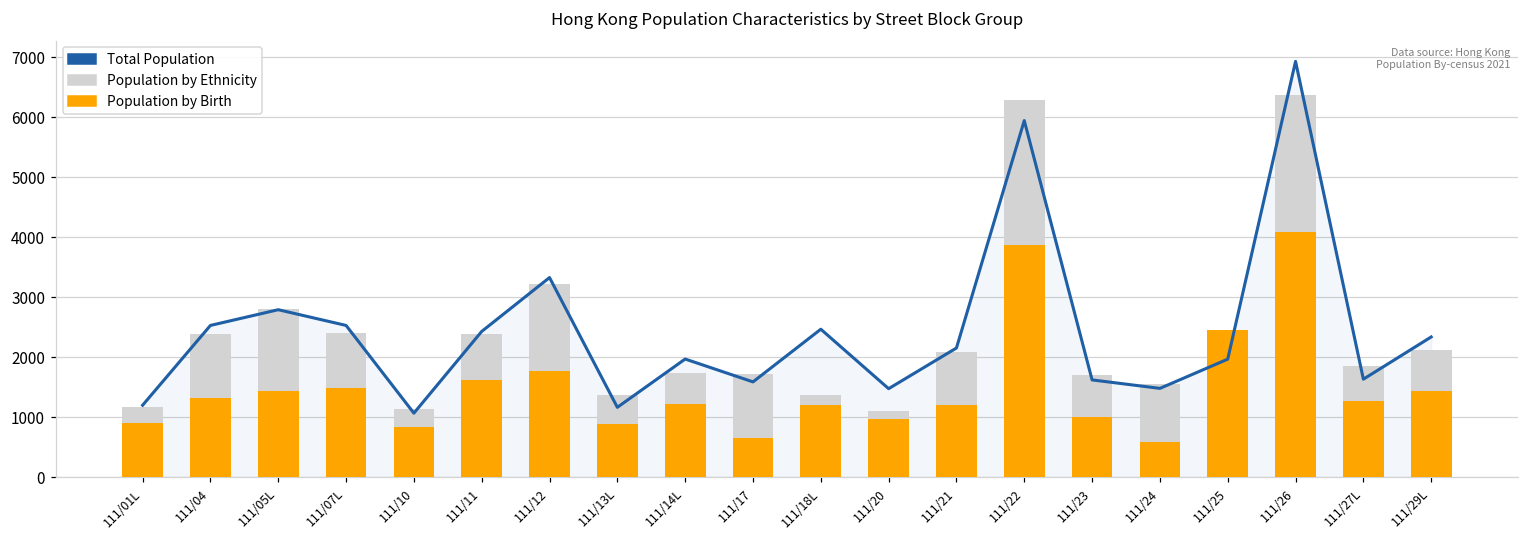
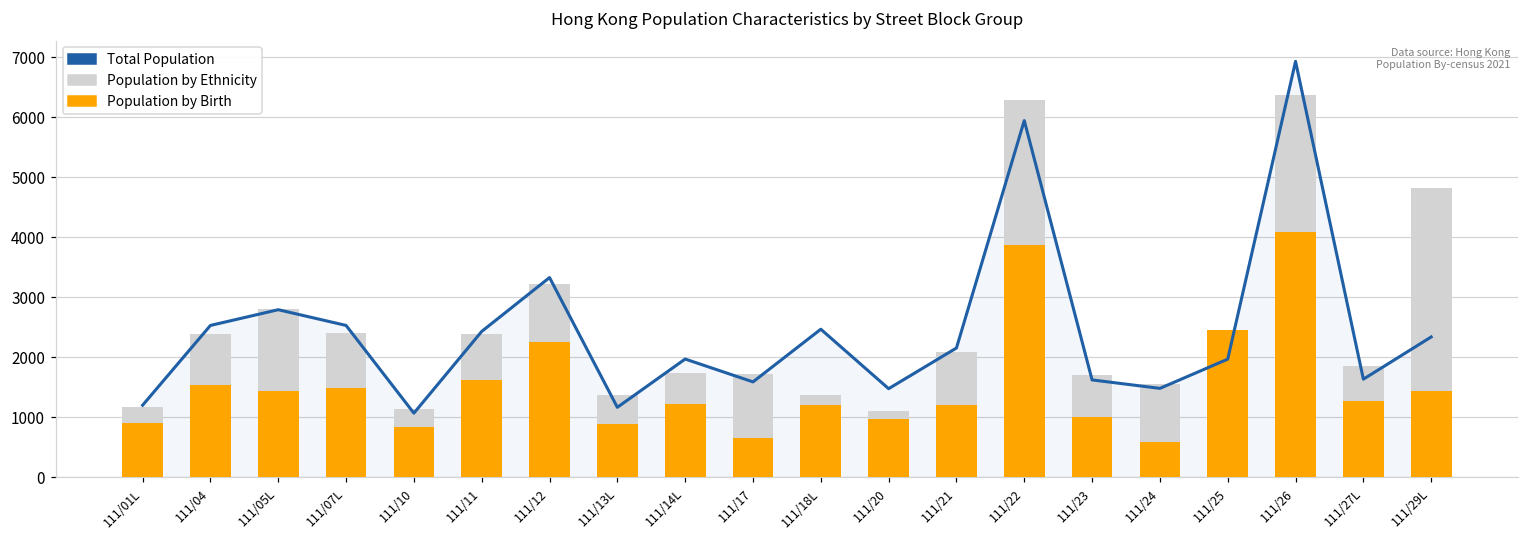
  {
    "Total Population": {
      "111/01L": 1200,
      "111/04": 2500,
      "111/05L": 2800,
      "111/07L": 2500,
      "111/10": 1100,
      "111/11": 2400,
      "111/12": 3300,
      "111/13L": 1200,
      "111/14L": 2000,
      "111/17": 1600,
      "111/18L": 2500,
      "111/20": 1500,
      "111/21": 2200,
      "111/22": 5900,
      "111/23": 1600,
      "111/24": 1500,
      "111/25": 2000,
      "111/26": 6900,
      "111/27L": 1600,
      "111/29L": 2300
    },
    "Population by Ethnicity": {
      "111/01L": 1200,
      "111/04": 2400,
      "111/05L": 2800,
      "111/07L": 2400,
      "111/10": 1100,
      "111/11": 2400,
      "111/12": 3200,
      "111/13L": 1400,
      "111/14L": 1700,
      "111/17": 1700,
      "111/18L": 1400,
      "111/20": 1100,
      "111/21": 2100,
      "111/22": 6300,
      "111/23": 1700,
      "111/24": 1500,
      "111/26": 6400,
      "111/27L": 1800,
-     "111/29L": 2100
+     "111/29L": 4800
    },
    "Population by Birth": {
-     "111/04": 1300,
-     "111/12": 1800,
+     "111/04": 1500,
+     "111/12": 2300,
      "111/25": 2500
    }
  }
